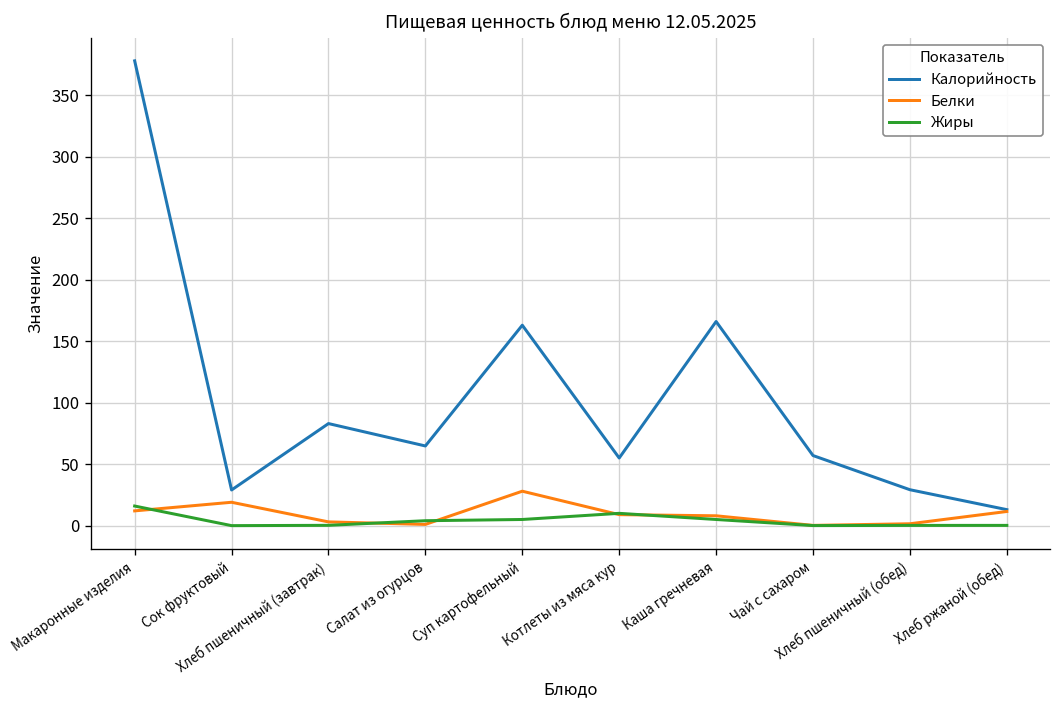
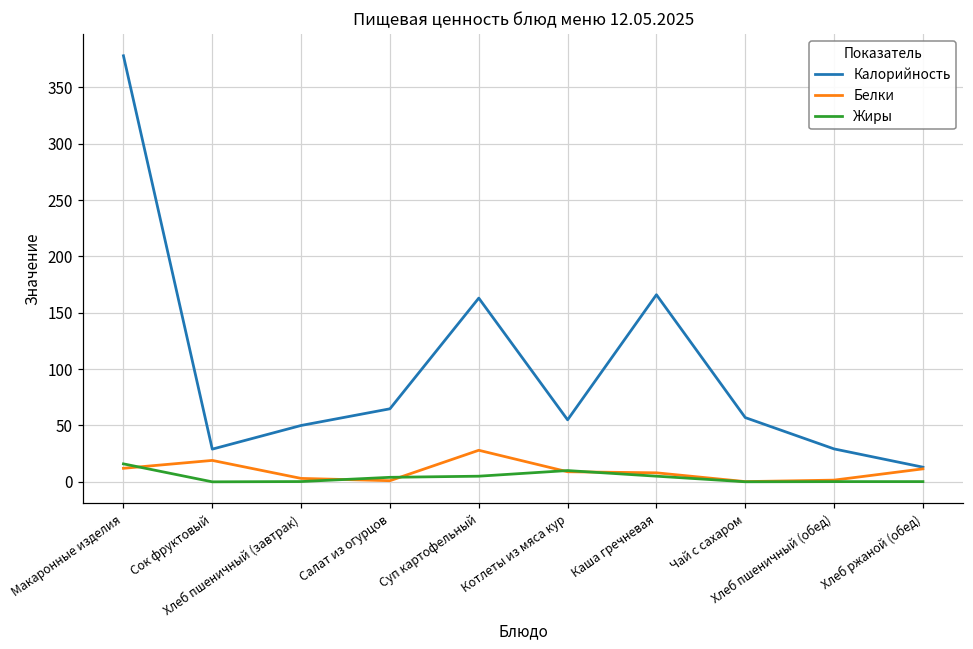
  {
    "Калорийность": {
      "Макаронные изделия": 378,
      "Сок фруктовый": 29,
-     "Хлеб пшеничный (завтрак)": 83,
+     "Хлеб пшеничный (завтрак)": 50,
      "Салат из огурцов": 65,
      "Суп картофельный": 163,
      "Котлеты из мяса кур": 55,
      "Каша гречневая": 166,
      "Чай с сахаром": 57,
      "Хлеб пшеничный (обед)": 29
    },
    "Белки": {
      "Макаронные изделия": 12,
      "Сок фруктовый": 19,
      "Хлеб пшеничный (завтрак)": 3,
      "Салат из огурцов": 1,
      "Суп картофельный": 28,
      "Каша гречневая": 8
    },
    "Жиры": {
      "Макаронные изделия": 16,
      "Сок фруктовый": 0,
      "Хлеб пшеничный (завтрак)": 0,
      "Салат из огурцов": 4,
      "Суп картофельный": 5,
      "Каша гречневая": 5,
      "Хлеб ржаной (обед)": 0
    }
  }
